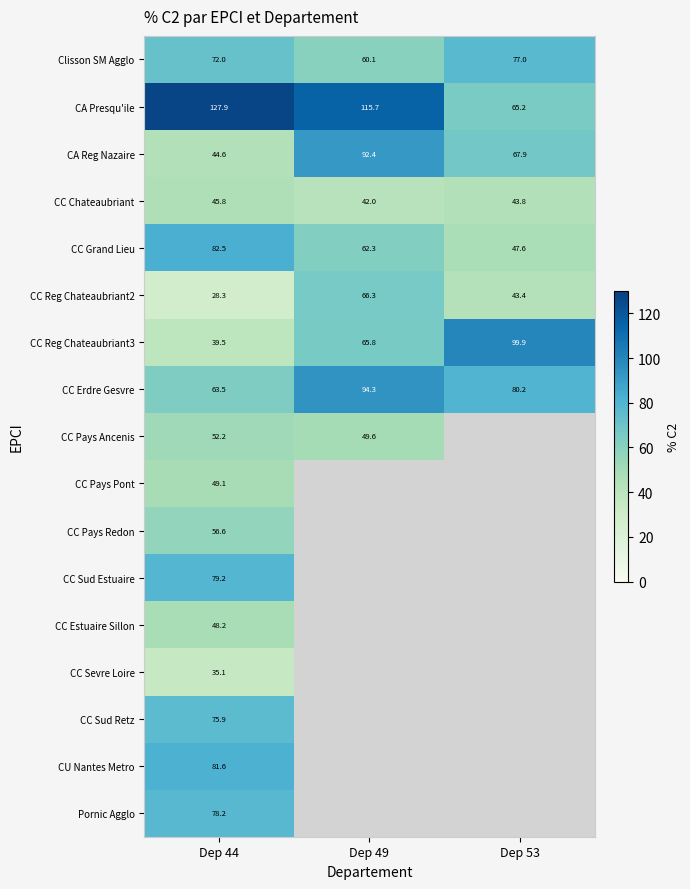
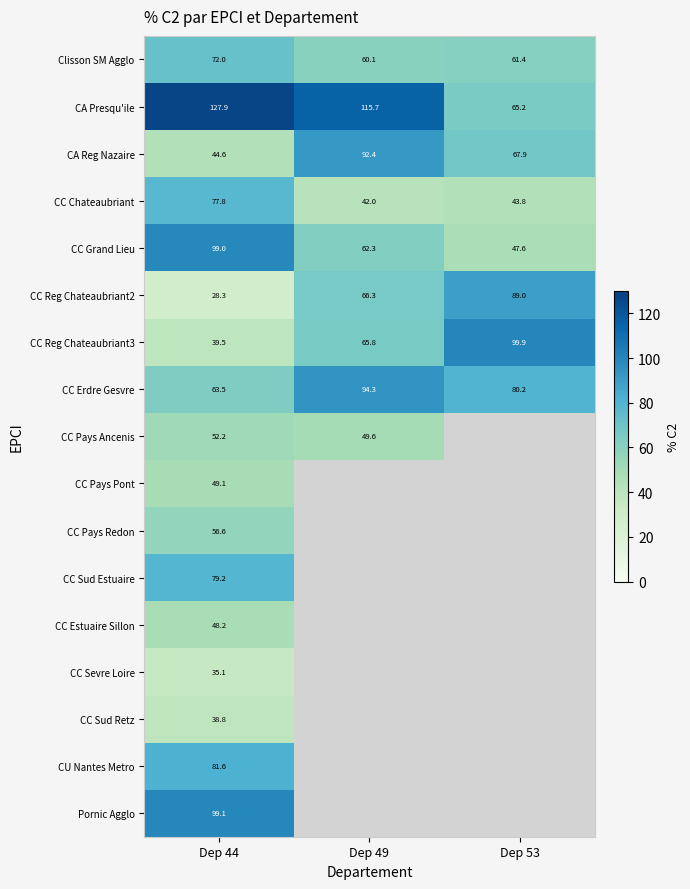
  {
    "Clisson SM Agglo": {
      "Dep 44": 72.0,
      "Dep 49": 60.1,
-     "Dep 53": 77.0
+     "Dep 53": 61.4
    },
    "CA Presqu'ile": {
      "Dep 44": 127.9,
      "Dep 49": 115.7,
      "Dep 53": 65.2
    },
    "CA Reg Nazaire": {
      "Dep 44": 44.6,
      "Dep 49": 92.4,
      "Dep 53": 67.9
    },
    "CC Chateaubriant": {
-     "Dep 44": 45.8,
+     "Dep 44": 77.8,
      "Dep 49": 42.0,
      "Dep 53": 43.8
    },
    "CC Grand Lieu": {
-     "Dep 44": 82.5,
+     "Dep 44": 99.0,
      "Dep 49": 62.3,
      "Dep 53": 47.6
    },
    "CC Reg Chateaubriant2": {
      "Dep 44": 28.3,
      "Dep 49": 66.3,
-     "Dep 53": 43.4
+     "Dep 53": 89.0
    },
    "CC Reg Chateaubriant3": {
      "Dep 44": 39.5,
      "Dep 49": 65.8,
      "Dep 53": 99.9
    },
    "CC Erdre Gesvre": {
      "Dep 44": 63.5,
      "Dep 49": 94.3,
      "Dep 53": 80.2
    },
    "CC Pays Ancenis": {
      "Dep 44": 52.2,
      "Dep 49": 49.6
    },
    "CC Pays Pont": {
      "Dep 44": 49.1
    },
    "CC Pays Redon": {
      "Dep 44": 56.6
    },
    "CC Sud Estuaire": {
      "Dep 44": 79.2
    },
    "CC Estuaire Sillon": {
      "Dep 44": 48.2
    },
    "CC Sevre Loire": {
      "Dep 44": 35.1
    },
    "CC Sud Retz": {
-     "Dep 44": 75.9
+     "Dep 44": 38.8
    },
    "CU Nantes Metro": {
      "Dep 44": 81.6
    },
    "Pornic Agglo": {
-     "Dep 44": 78.2
+     "Dep 44": 99.1
    }
  }
